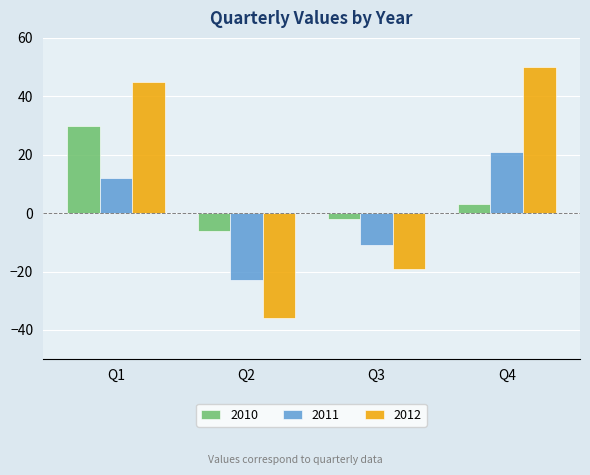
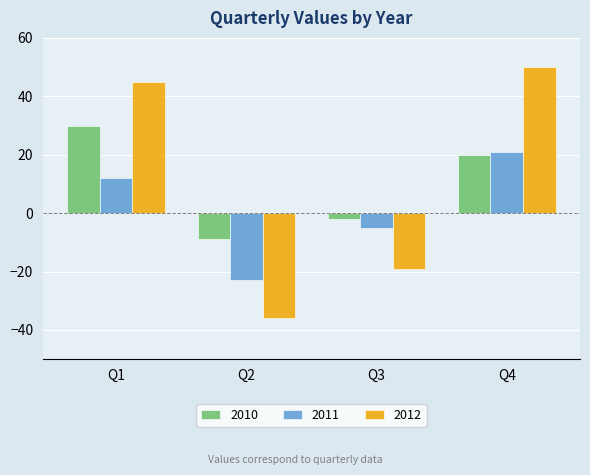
  {
    "2010": {
      "Q1": 30,
-     "Q2": -6,
+     "Q2": -9,
      "Q3": -2,
-     "Q4": 3
+     "Q4": 20
    },
    "2011": {
      "Q1": 12,
      "Q2": -23,
-     "Q3": -11,
+     "Q3": -5,
      "Q4": 21
    },
    "2012": {
      "Q1": 45,
      "Q2": -36,
      "Q3": -19,
      "Q4": 50
    }
  }
